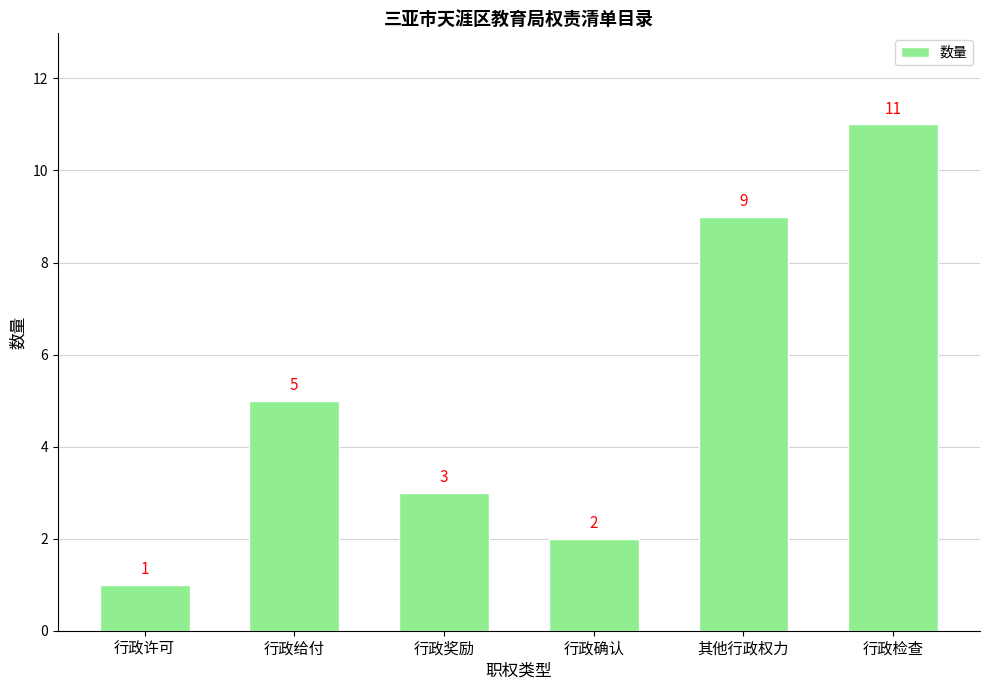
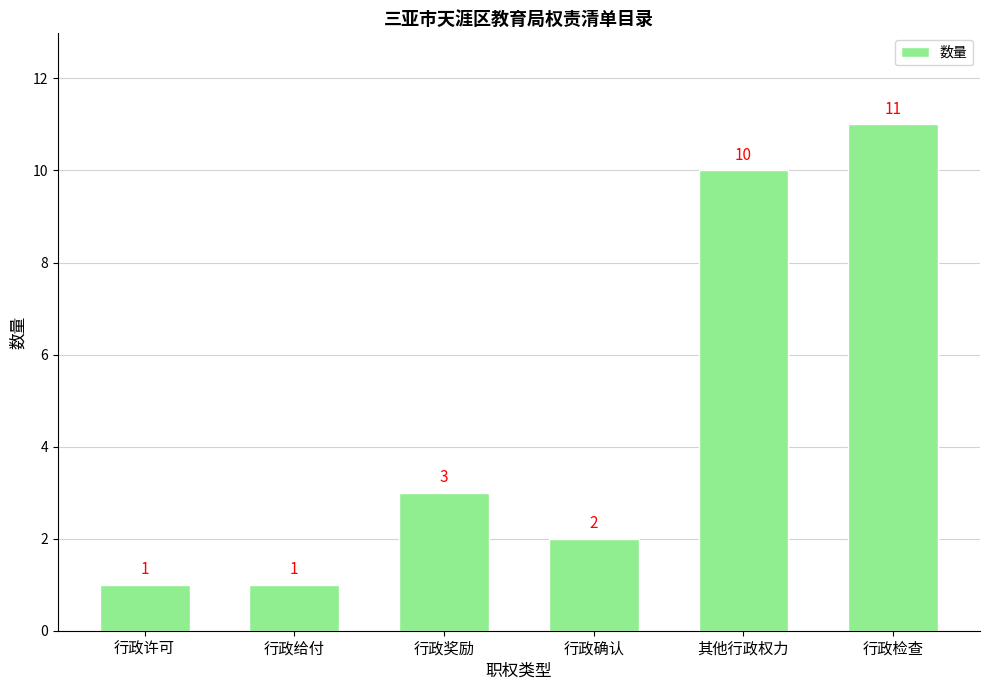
  {
    "行政许可": 1,
-   "行政给付": 5,
+   "行政给付": 1,
    "行政奖励": 3,
    "行政确认": 2,
-   "其他行政权力": 9,
+   "其他行政权力": 10,
    "行政检查": 11
  }
